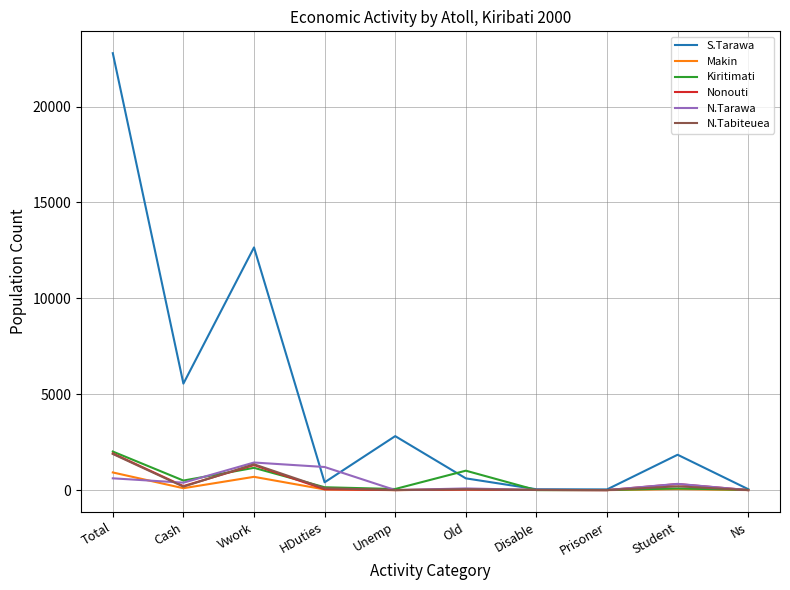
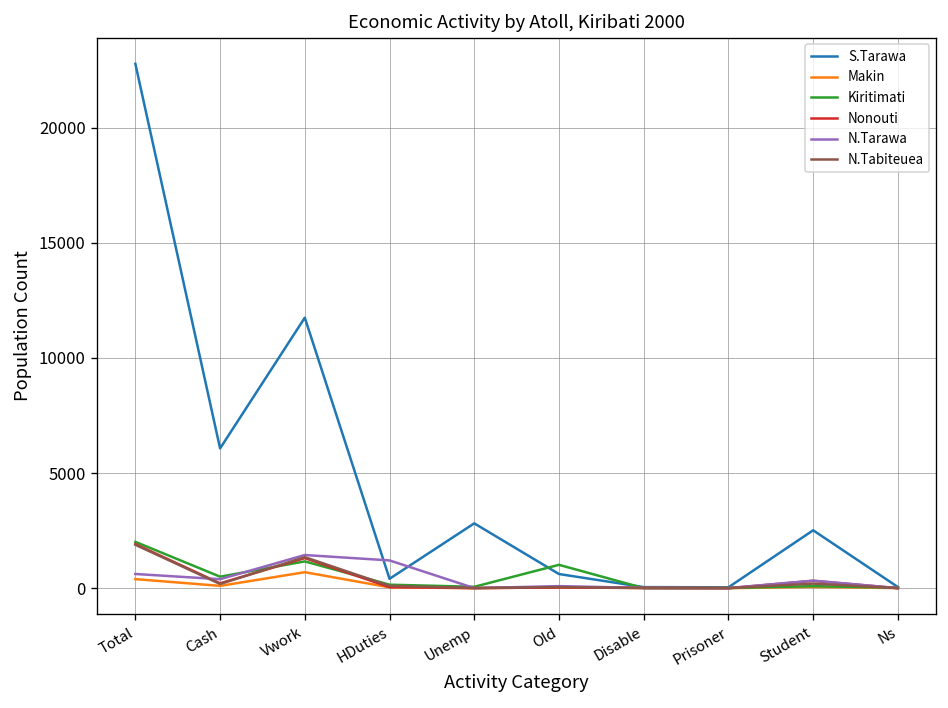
  {
    "S.Tarawa": {
      "Total": 22800,
-     "Cash": 5600,
-     "Vwork": 12700,
+     "Cash": 6100,
+     "Vwork": 11800,
      "HDuties": 400,
      "Unemp": 2800,
      "Old": 600,
-     "Student": 1800
+     "Student": 2500
    },
    "Makin": {
-     "Total": 900,
+     "Total": 400,
      "Vwork": 700
    },
    "Kiritimati": {
      "Vwork": 1200,
      "Old": 1000
    },
    "N.Tarawa": {
      "Total": 600,
      "HDuties": 1200
    }
  }
